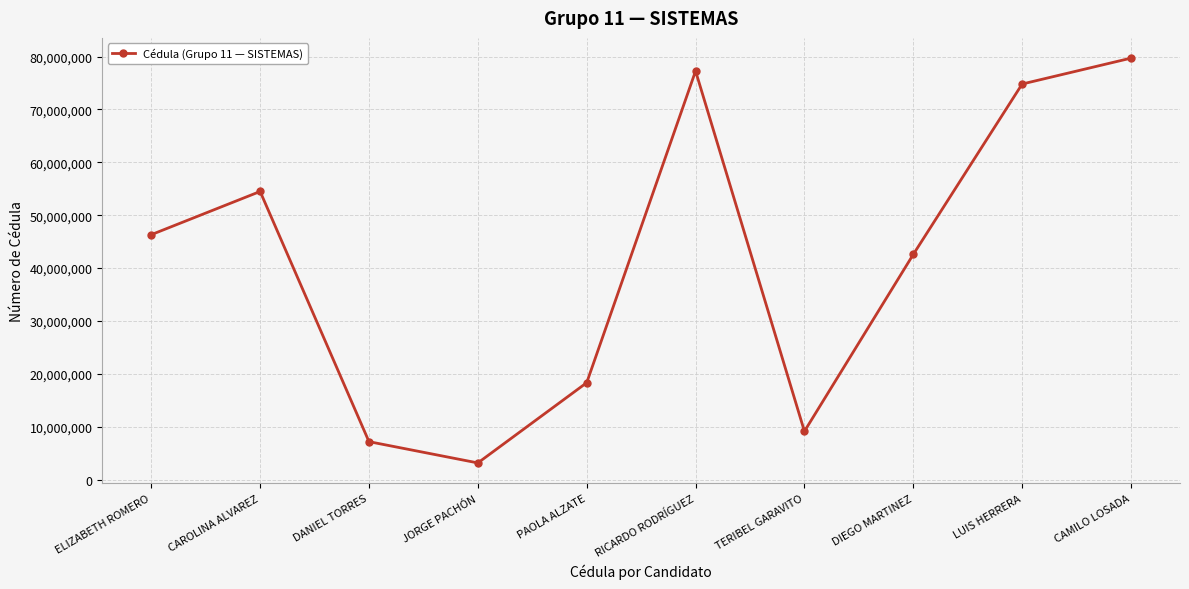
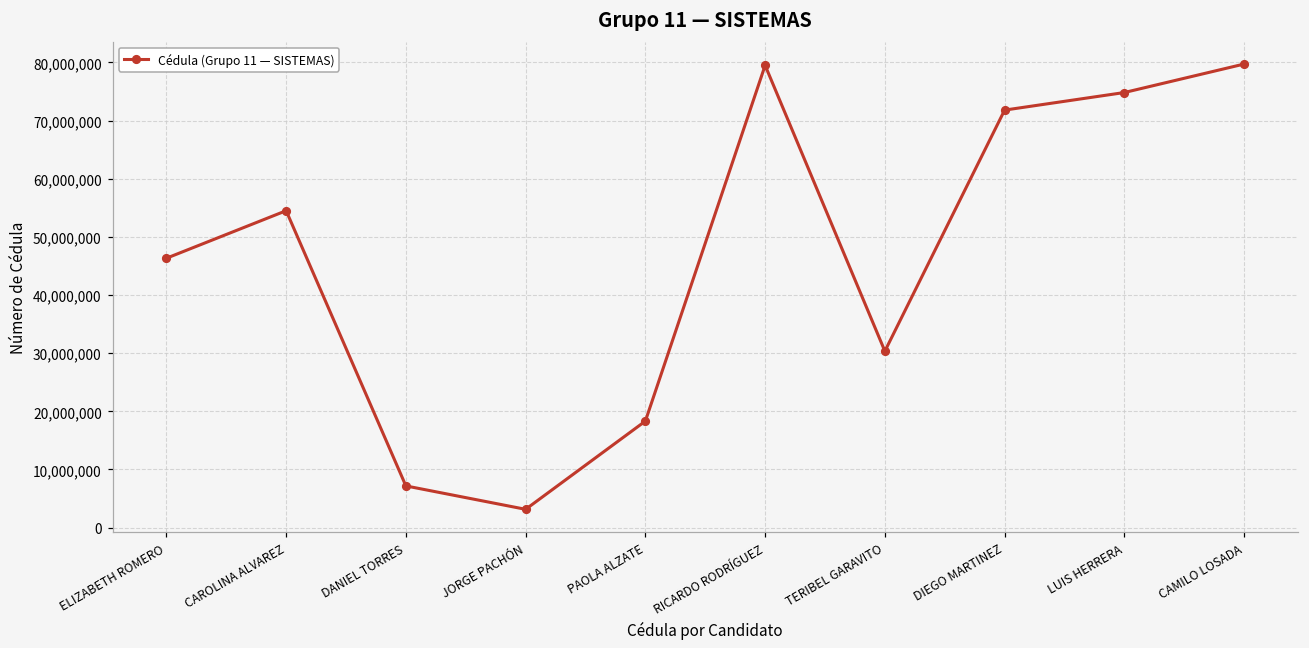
  {
    "ELIZABETH ROMERO": "46,000,000",
    "CAROLINA ALVAREZ": "54,000,000",
    "DANIEL TORRES": "7,000,000",
    "JORGE PACHÓN": "3,000,000",
    "PAOLA ALZATE": "18,000,000",
-   "RICARDO RODRÍGUEZ": "77,000,000",
-   "TERIBEL GARAVITO": "9,000,000",
-   "DIEGO MARTINEZ": "43,000,000",
+   "RICARDO RODRÍGUEZ": "79,000,000",
+   "TERIBEL GARAVITO": "30,000,000",
+   "DIEGO MARTINEZ": "72,000,000",
    "LUIS HERRERA": "75,000,000",
    "CAMILO LOSADA": "80,000,000"
  }
